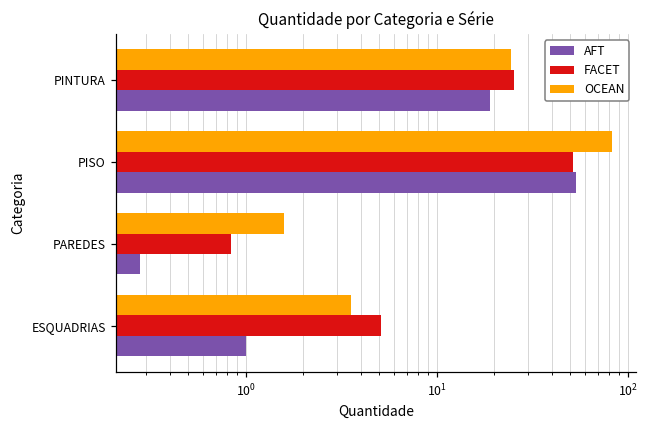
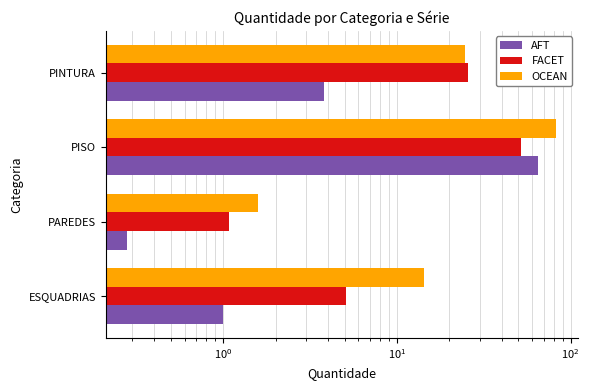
  {
    "AFT": {
-     "PINTURA": 19,
-     "PISO": 54,
+     "PINTURA": 3.8,
+     "PISO": 65,
      "PAREDES": 0.28,
      "ESQUADRIAS": 1.0
    },
    "FACET": {
      "PINTURA": 26,
      "PISO": 52,
-     "PAREDES": 0.8,
+     "PAREDES": 1.1,
      "ESQUADRIAS": 5.1
    },
    "OCEAN": {
      "PINTURA": 25,
      "PISO": 80,
      "PAREDES": 1.6,
-     "ESQUADRIAS": 3.6
+     "ESQUADRIAS": 14
    }
  }
